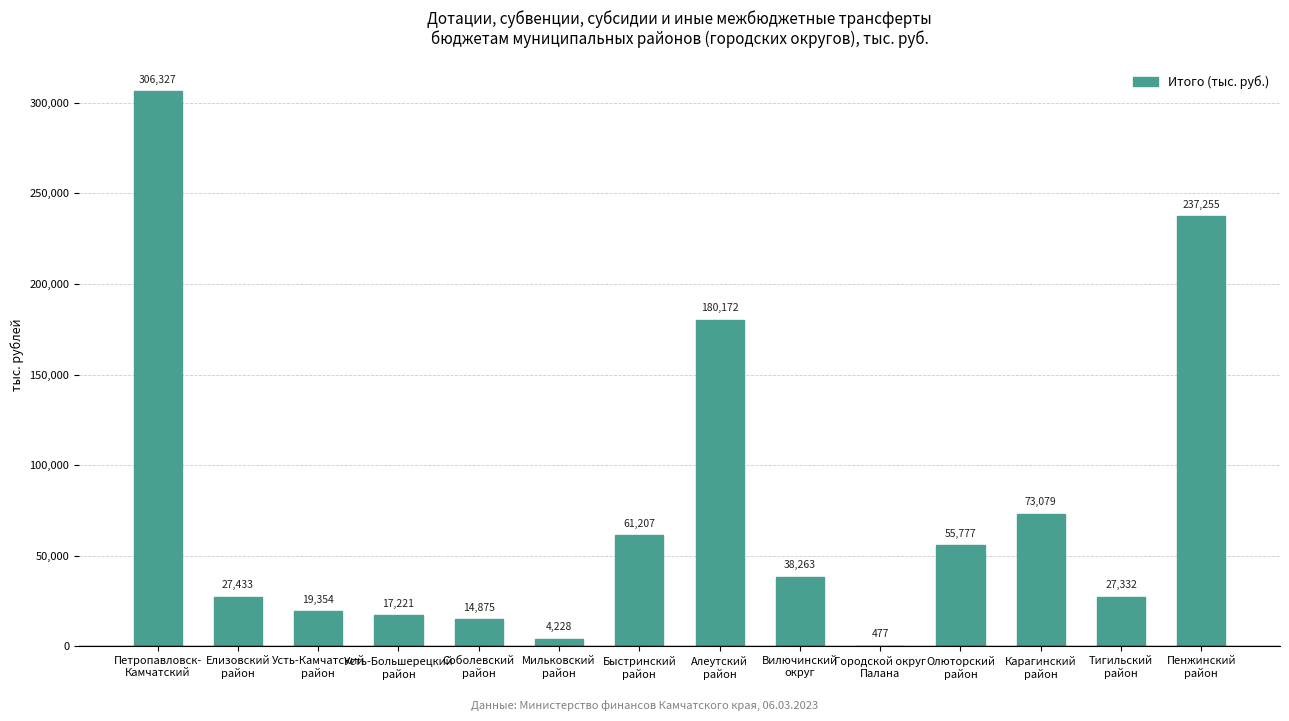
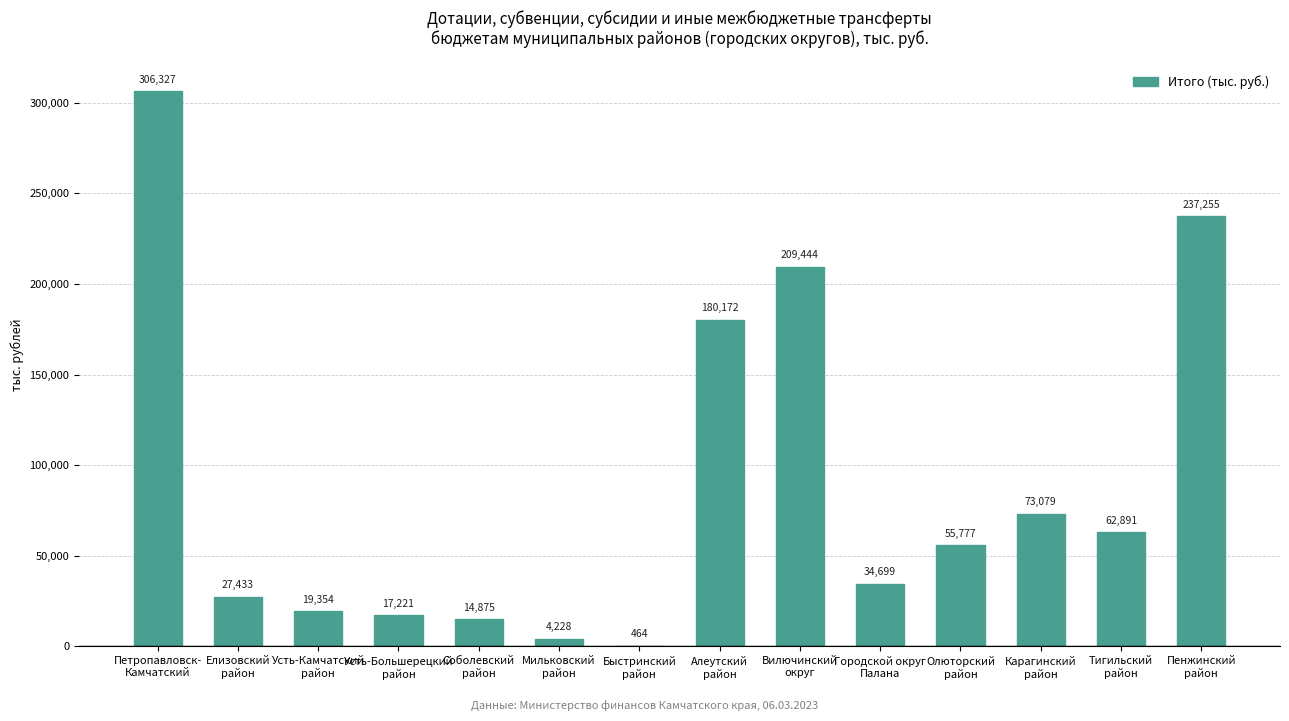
  {
    "Петропавловск- Камчатский": "306,327",
    "Елизовский район": "27,433",
    "Соболевский район": "14,875",
    "Мильковский район": "4,228",
-   "Быстринский район": "61,207",
+   "Быстринский район": "464",
    "Алеутский район": "180,172",
-   "Вилючинский округ": "38,263",
-   "Городской округ Палана": "477",
+   "Вилючинский округ": "209,444",
+   "Городской округ Палана": "34,699",
    "Олюторский район": "55,777",
    "Карагинский район": "73,079",
-   "Тигильский район": "27,332",
+   "Тигильский район": "62,891",
    "Пенжинский район": "237,255"
  }
